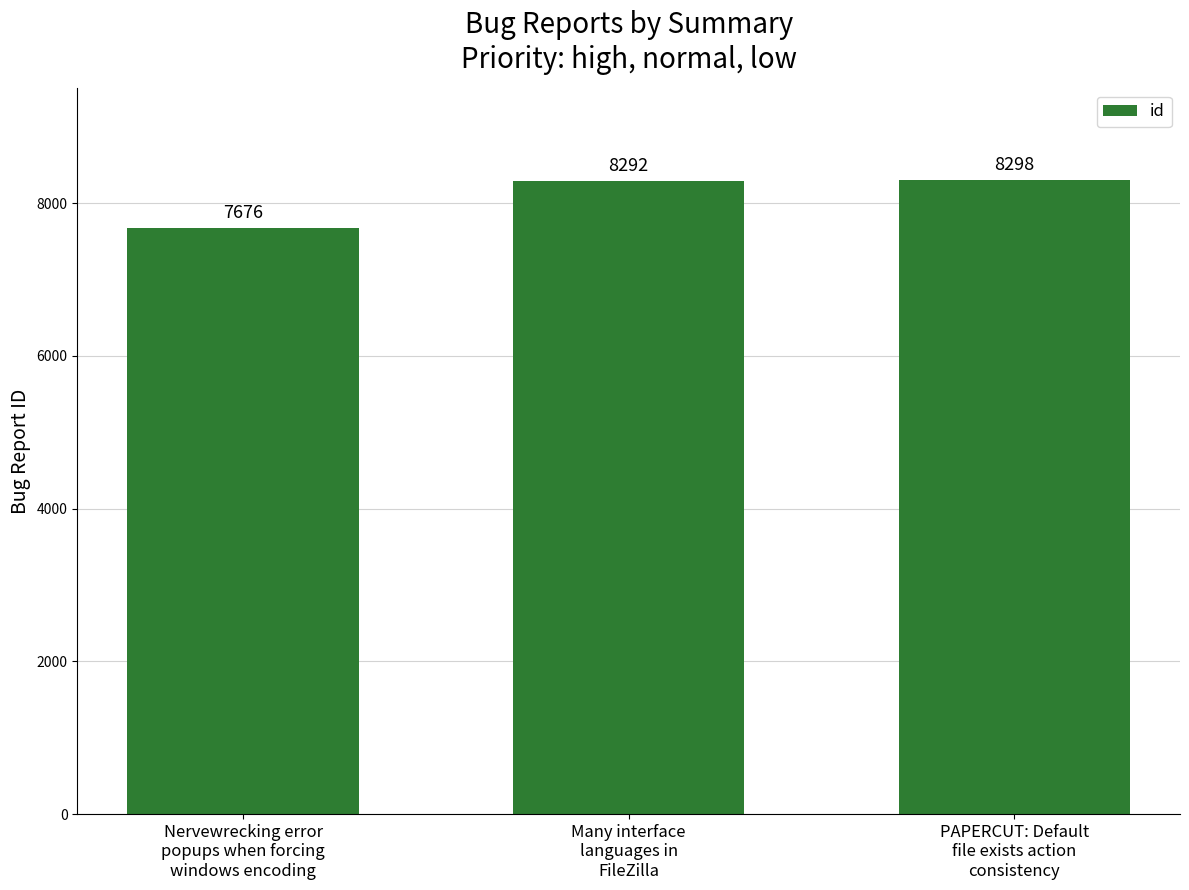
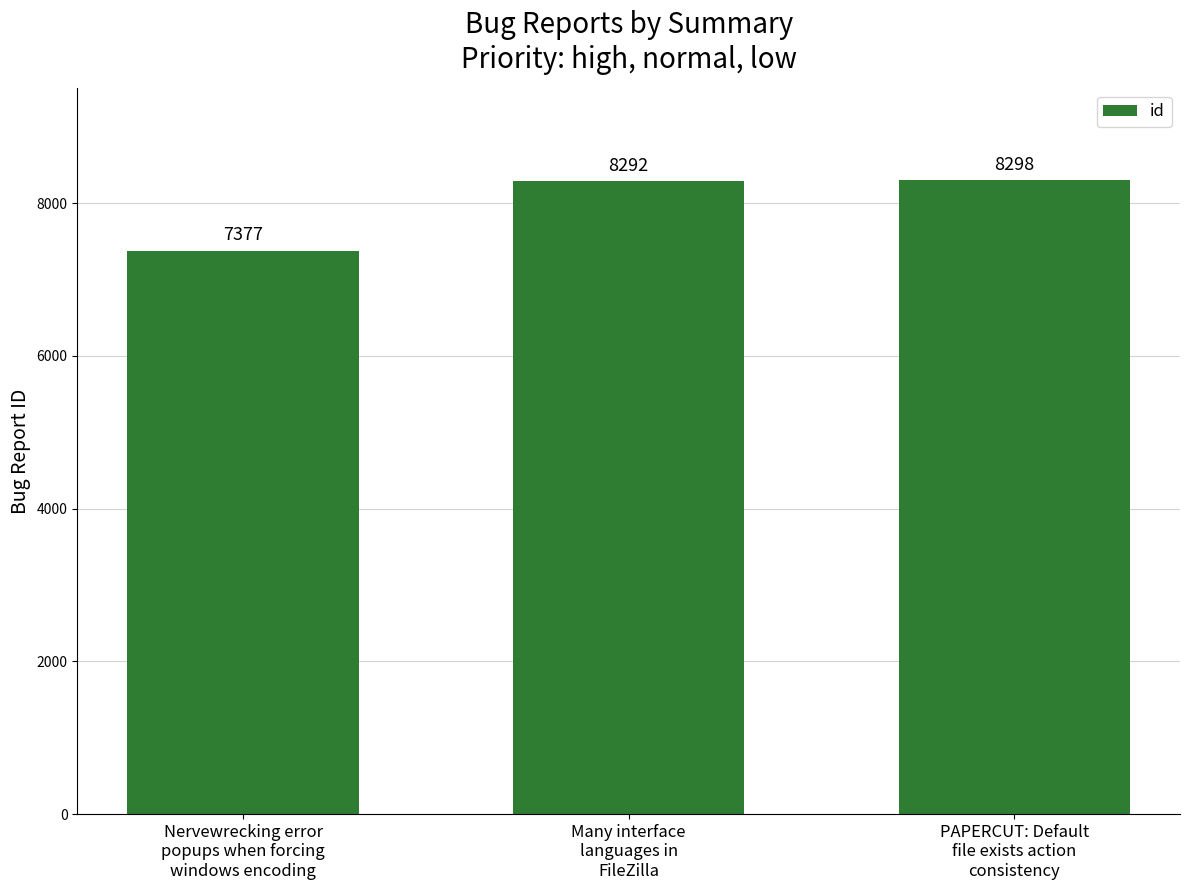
  {
-   "Nervewrecking error popups when forcing windows encoding": 7676,
+   "Nervewrecking error popups when forcing windows encoding": 7377,
    "Many interface languages in FileZilla": 8292,
    "PAPERCUT: Default file exists action consistency": 8298
  }
